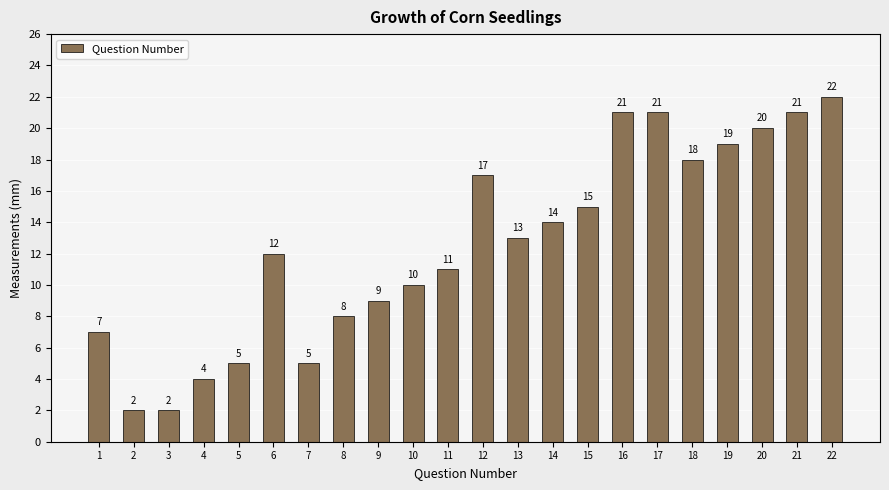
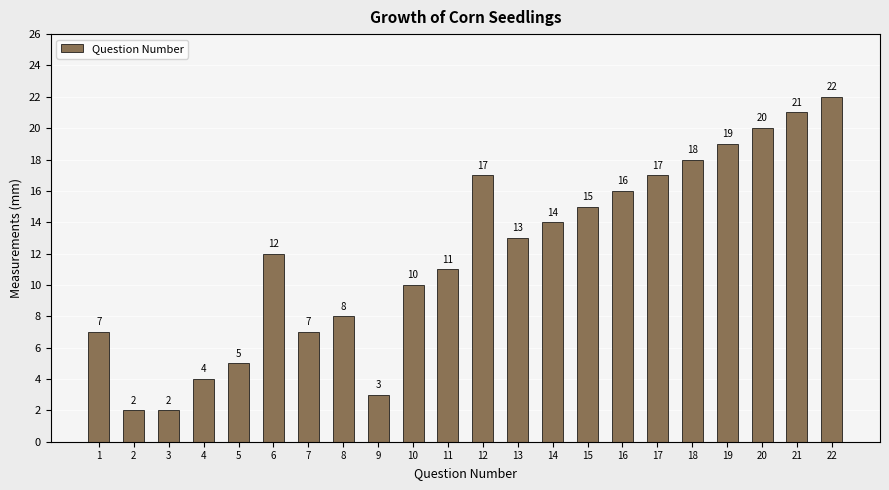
  {
    "1": 7,
    "2": 2,
    "3": 2,
    "4": 4,
    "5": 5,
    "6": 12,
-   "7": 5,
+   "7": 7,
    "8": 8,
-   "9": 9,
+   "9": 3,
    "10": 10,
    "11": 11,
    "12": 17,
    "13": 13,
    "14": 14,
    "15": 15,
-   "16": 21,
-   "17": 21,
+   "16": 16,
+   "17": 17,
    "18": 18,
    "19": 19,
    "20": 20,
    "21": 21,
    "22": 22
  }
